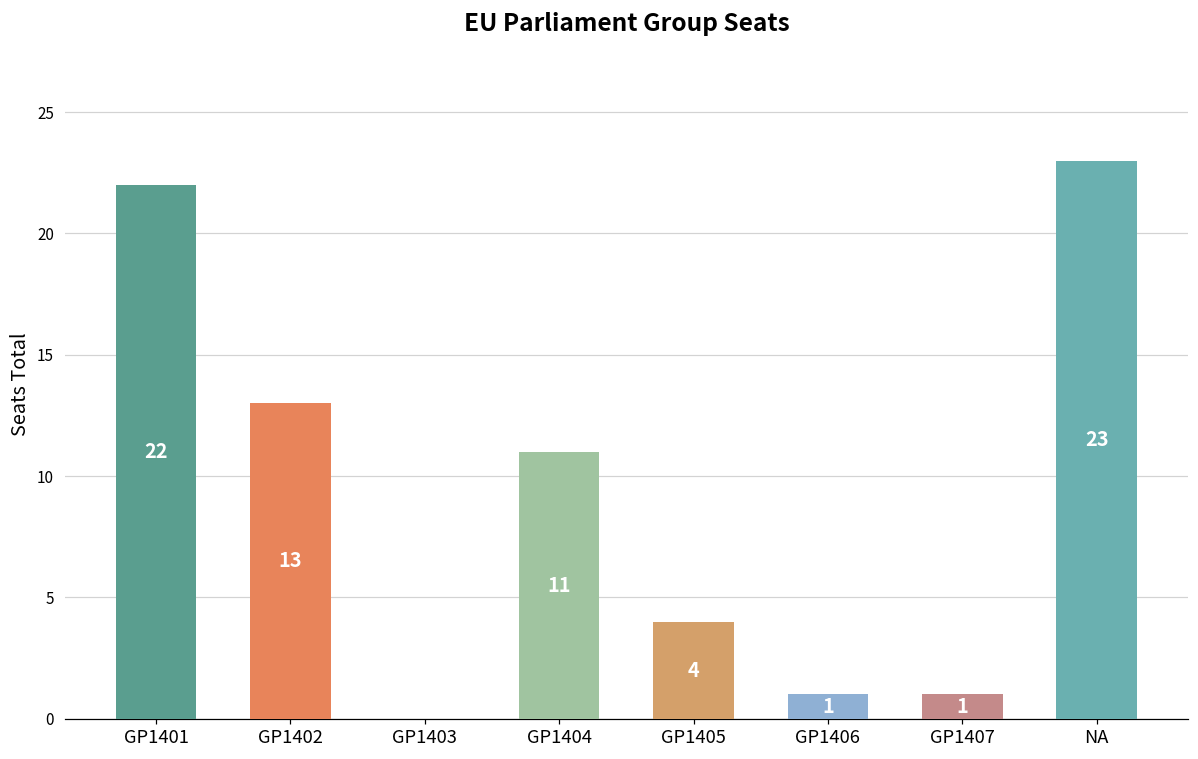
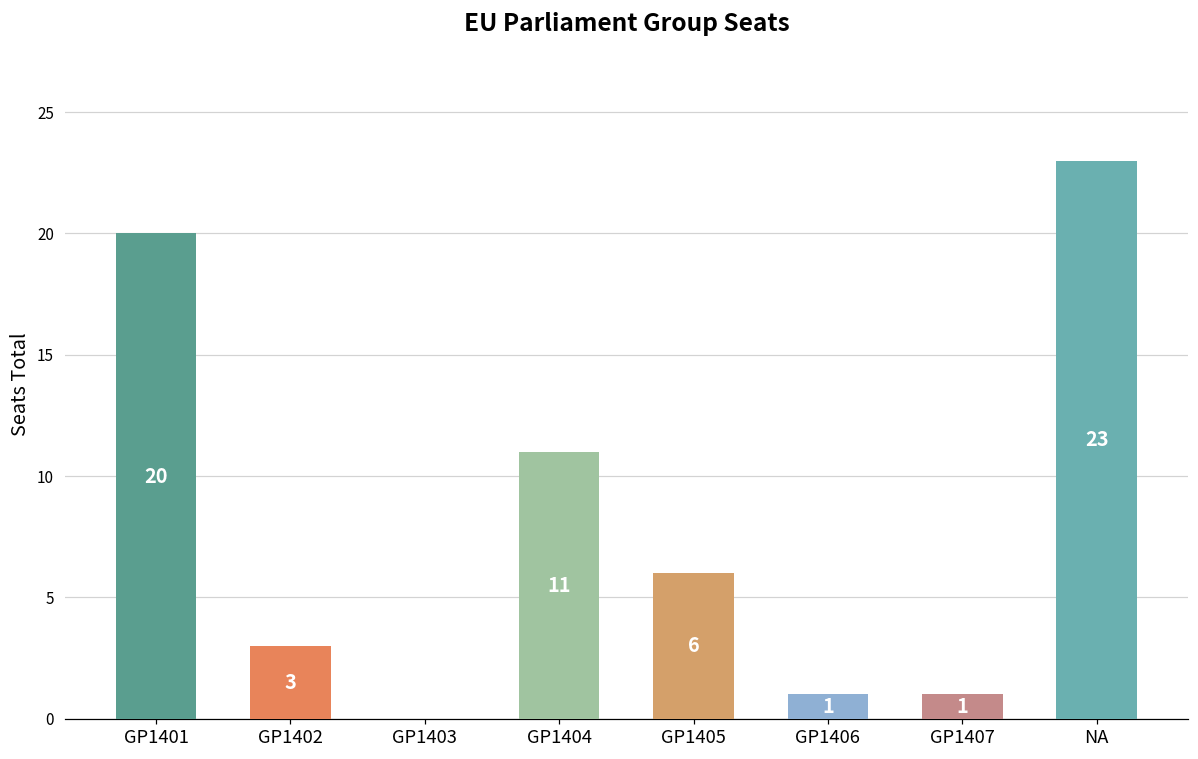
  {
-   "GP1401": 22,
-   "GP1402": 13,
+   "GP1401": 20,
+   "GP1402": 3,
    "GP1404": 11,
-   "GP1405": 4,
+   "GP1405": 6,
    "GP1406": 1,
    "GP1407": 1,
    "NA": 23
  }
